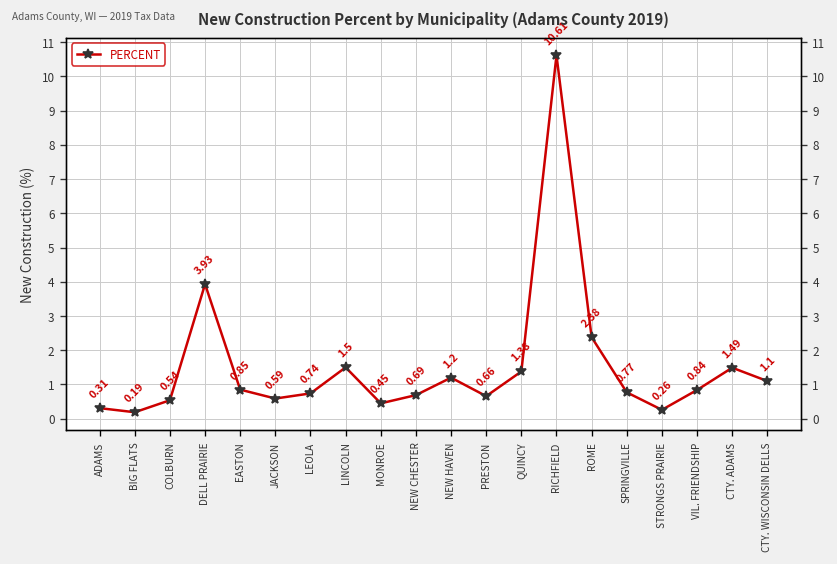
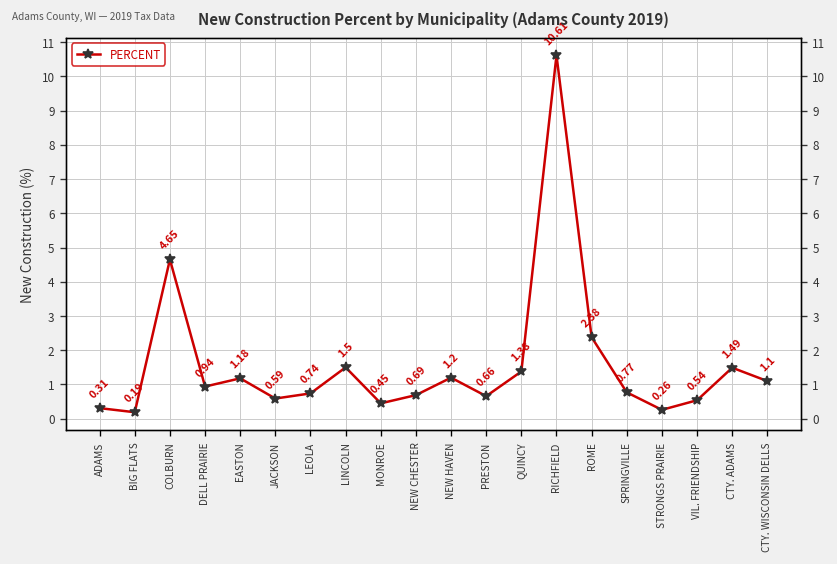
  {
    "ADAMS": 0.31,
    "BIG FLATS": 0.19,
-   "COLBURN": 0.54,
-   "DELL PRAIRIE": 3.93,
-   "EASTON": 0.85,
+   "COLBURN": 4.65,
+   "DELL PRAIRIE": 0.94,
+   "EASTON": 1.18,
    "JACKSON": 0.59,
    "LEOLA": 0.74,
    "LINCOLN": 1.5,
    "MONROE": 0.45,
    "NEW CHESTER": 0.69,
    "NEW HAVEN": 1.2,
    "PRESTON": 0.66,
    "QUINCY": 1.38,
    "RICHFIELD": 10.61,
    "ROME": 2.38,
    "SPRINGVILLE": 0.77,
    "STRONGS PRAIRIE": 0.26,
-   "VIL. FRIENDSHIP": 0.84,
+   "VIL. FRIENDSHIP": 0.54,
    "CTY. ADAMS": 1.49,
    "CTY. WISCONSIN DELLS": 1.1
  }
